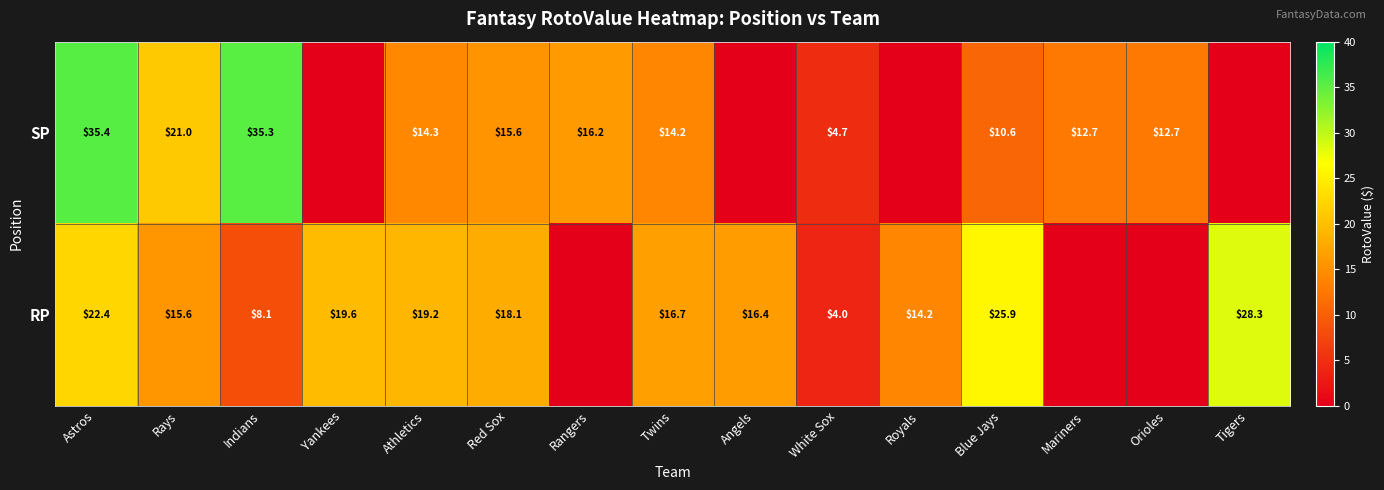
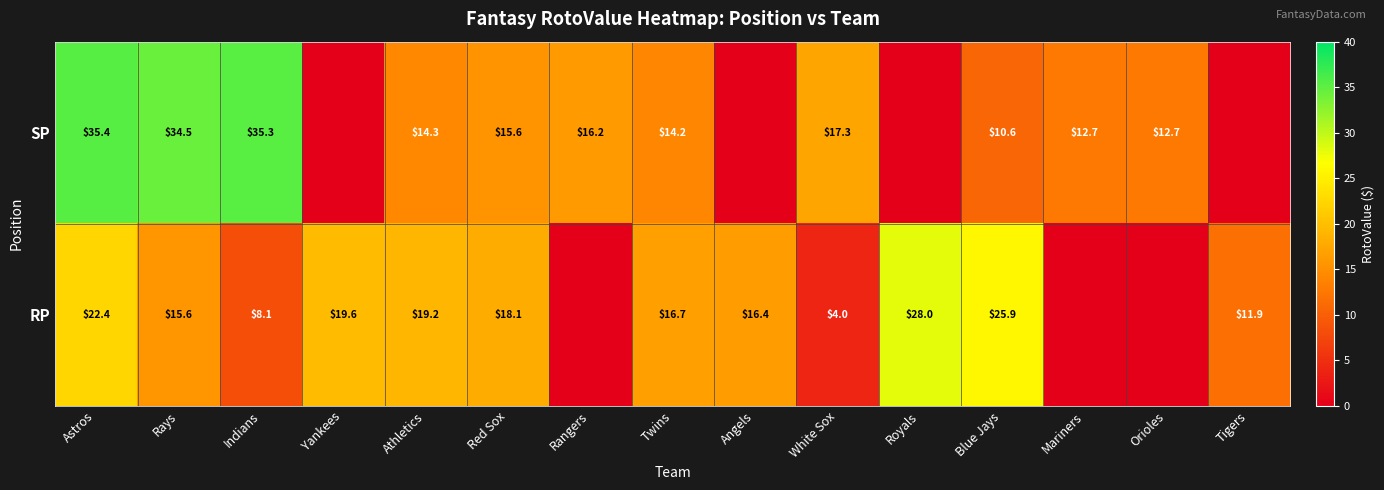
  {
    "SP": {
      "Astros": "$35.4",
-     "Rays": "$21.0",
+     "Rays": "$34.5",
      "Indians": "$35.3",
      "Athletics": "$14.3",
      "Red Sox": "$15.6",
      "Rangers": "$16.2",
      "Twins": "$14.2",
-     "White Sox": "$4.7",
+     "White Sox": "$17.3",
      "Blue Jays": "$10.6",
      "Mariners": "$12.7",
      "Orioles": "$12.7"
    },
    "RP": {
      "Astros": "$22.4",
      "Rays": "$15.6",
      "Indians": "$8.1",
      "Yankees": "$19.6",
      "Athletics": "$19.2",
      "Red Sox": "$18.1",
      "Twins": "$16.7",
      "Angels": "$16.4",
      "White Sox": "$4.0",
-     "Royals": "$14.2",
+     "Royals": "$28.0",
      "Blue Jays": "$25.9",
-     "Tigers": "$28.3"
+     "Tigers": "$11.9"
    }
  }
